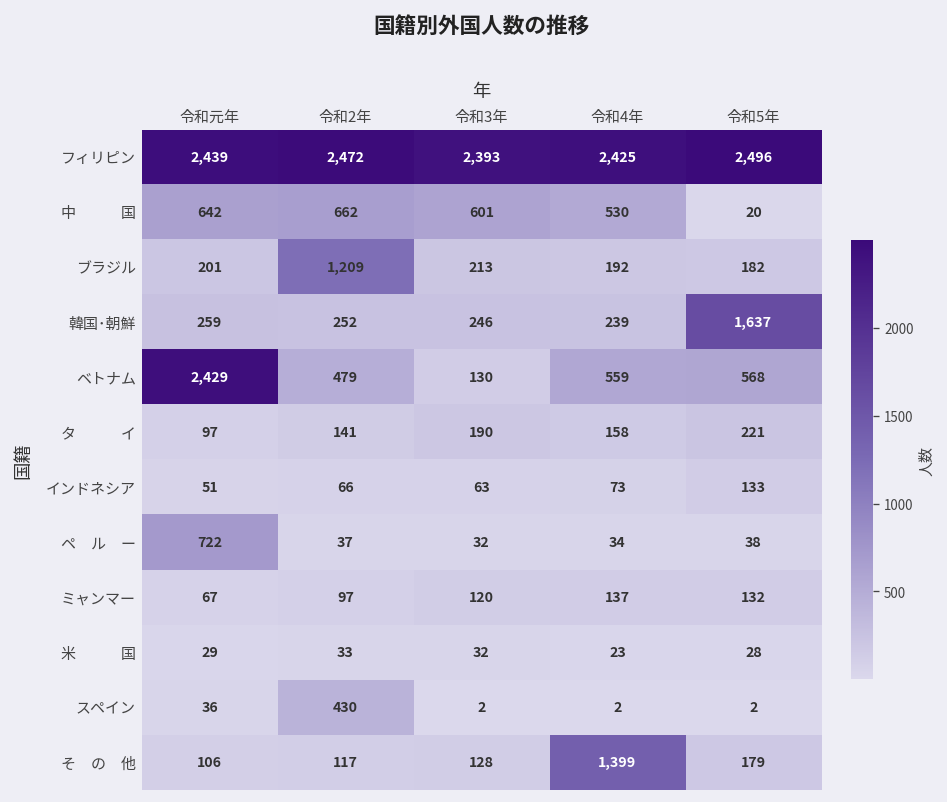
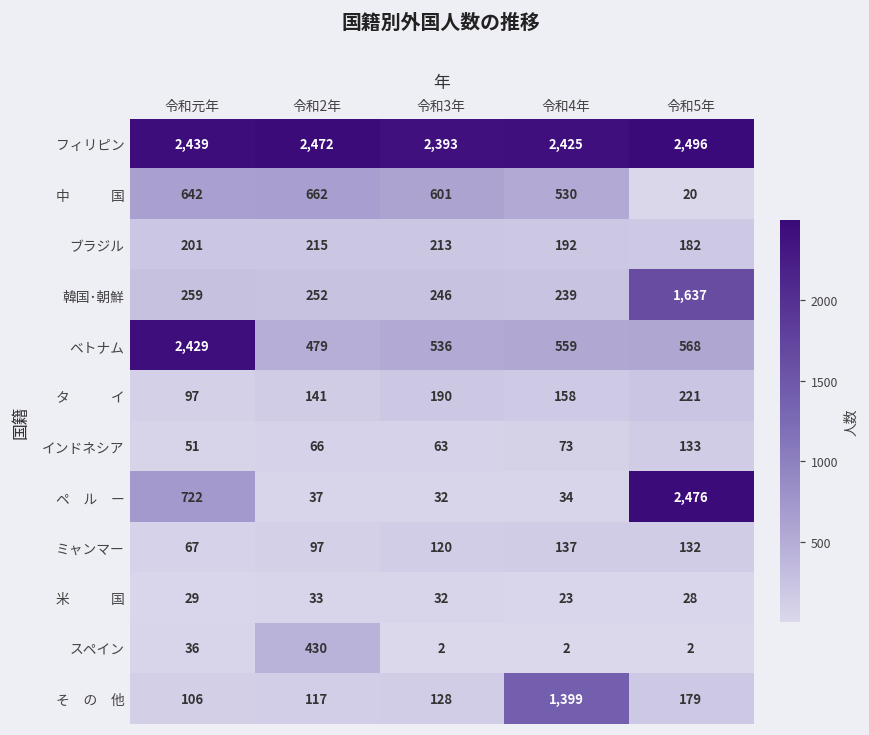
  {
    "フィリピン": {
      "令和元年": "2,439",
      "令和2年": "2,472",
      "令和3年": "2,393",
      "令和4年": "2,425",
      "令和5年": "2,496"
    },
    "中 国": {
      "令和元年": "642",
      "令和2年": "662",
      "令和3年": "601",
      "令和4年": "530",
      "令和5年": "20"
    },
    "ブラジル": {
      "令和元年": "201",
-     "令和2年": "1,209",
+     "令和2年": "215",
      "令和3年": "213",
      "令和4年": "192",
      "令和5年": "182"
    },
    "韓国･朝鮮": {
      "令和元年": "259",
      "令和2年": "252",
      "令和3年": "246",
      "令和4年": "239",
      "令和5年": "1,637"
    },
    "ベトナム": {
      "令和元年": "2,429",
      "令和2年": "479",
-     "令和3年": "130",
+     "令和3年": "536",
      "令和4年": "559",
      "令和5年": "568"
    },
    "タ イ": {
      "令和元年": "97",
      "令和2年": "141",
      "令和3年": "190",
      "令和4年": "158",
      "令和5年": "221"
    },
    "インドネシア": {
      "令和元年": "51",
      "令和2年": "66",
      "令和3年": "63",
      "令和4年": "73",
      "令和5年": "133"
    },
    "ペ ル ー": {
      "令和元年": "722",
      "令和2年": "37",
      "令和3年": "32",
      "令和4年": "34",
-     "令和5年": "38"
+     "令和5年": "2,476"
    },
    "ミャンマー": {
      "令和元年": "67",
      "令和2年": "97",
      "令和3年": "120",
      "令和4年": "137",
      "令和5年": "132"
    },
    "米 国": {
      "令和元年": "29",
      "令和2年": "33",
      "令和3年": "32",
      "令和4年": "23",
      "令和5年": "28"
    },
    "スペイン": {
      "令和元年": "36",
      "令和2年": "430",
      "令和3年": "2",
      "令和4年": "2",
      "令和5年": "2"
    },
    "そ の 他": {
      "令和元年": "106",
      "令和2年": "117",
      "令和3年": "128",
      "令和4年": "1,399",
      "令和5年": "179"
    }
  }
